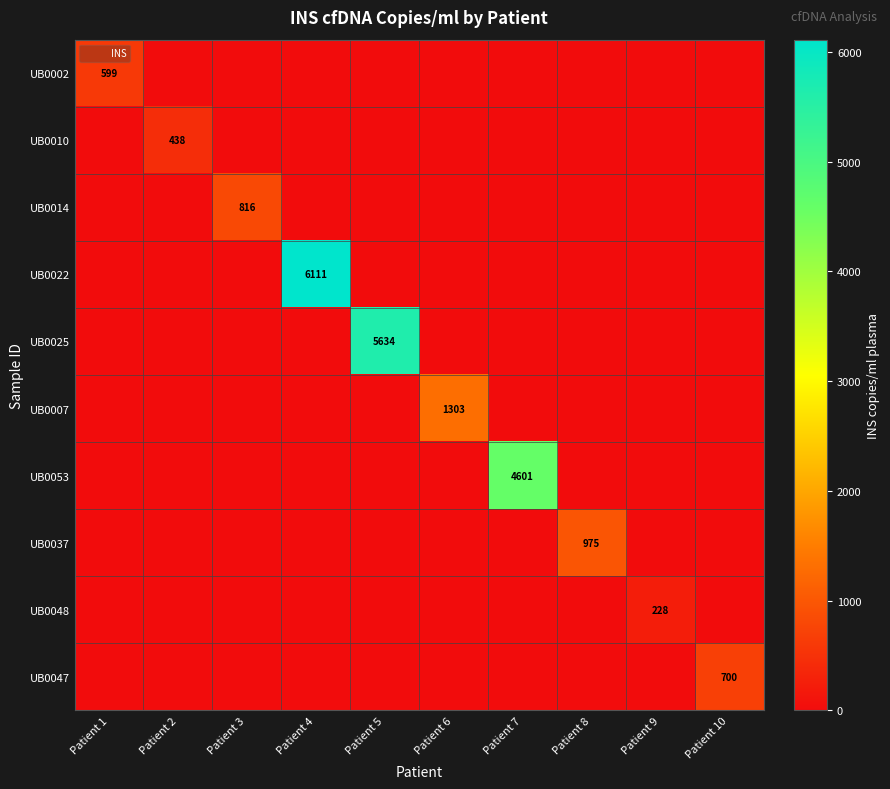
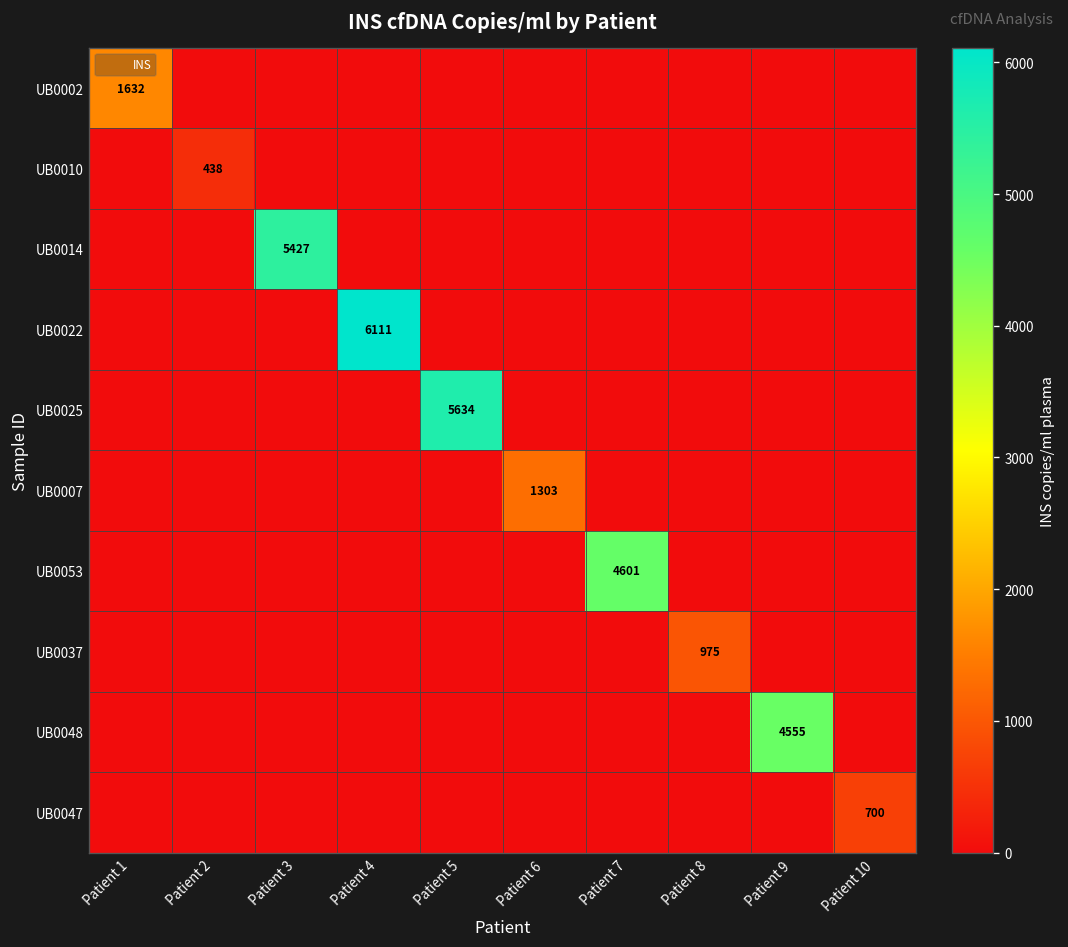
  {
    "UB0002": {
-     "Patient 1": 599
+     "Patient 1": 1632
    },
    "UB0010": {
      "Patient 2": 438
    },
    "UB0014": {
-     "Patient 3": 816
+     "Patient 3": 5427
    },
    "UB0022": {
      "Patient 4": 6111
    },
    "UB0025": {
      "Patient 5": 5634
    },
    "UB0007": {
      "Patient 6": 1303
    },
    "UB0053": {
      "Patient 7": 4601
    },
    "UB0037": {
      "Patient 8": 975
    },
    "UB0048": {
-     "Patient 9": 228
+     "Patient 9": 4555
    },
    "UB0047": {
      "Patient 10": 700
    }
  }
